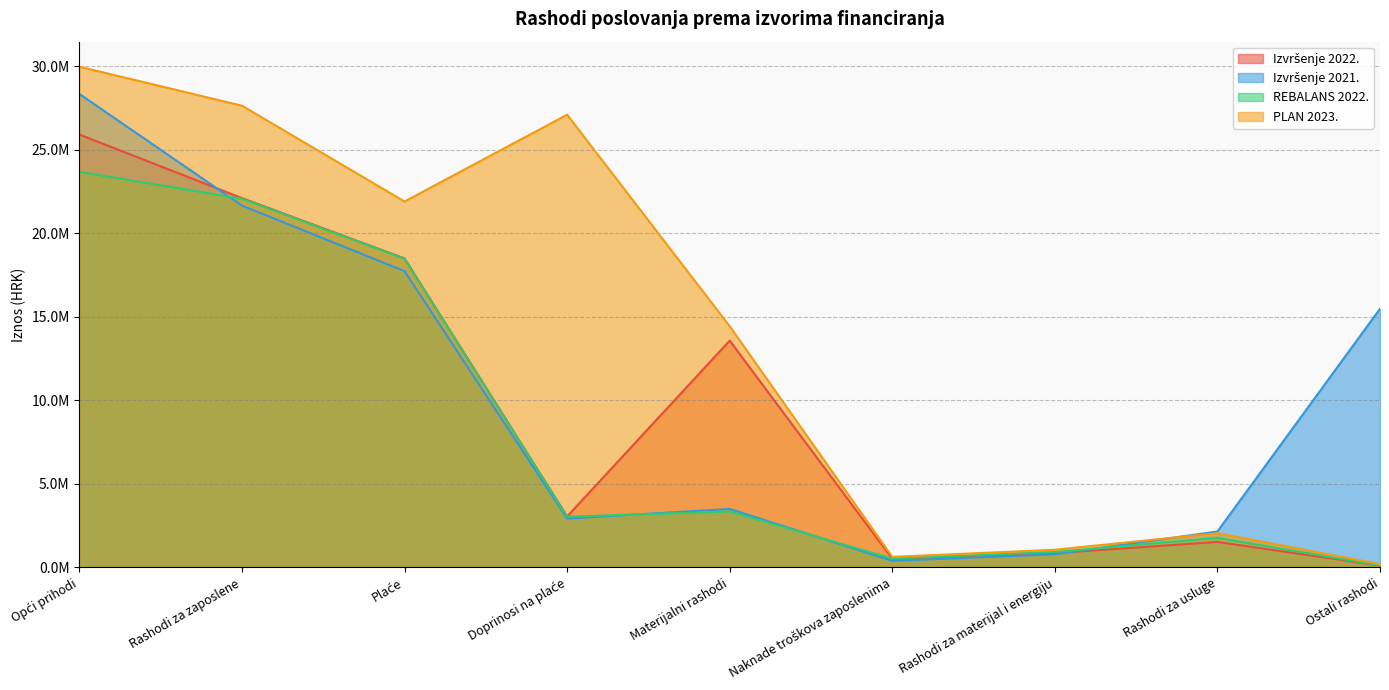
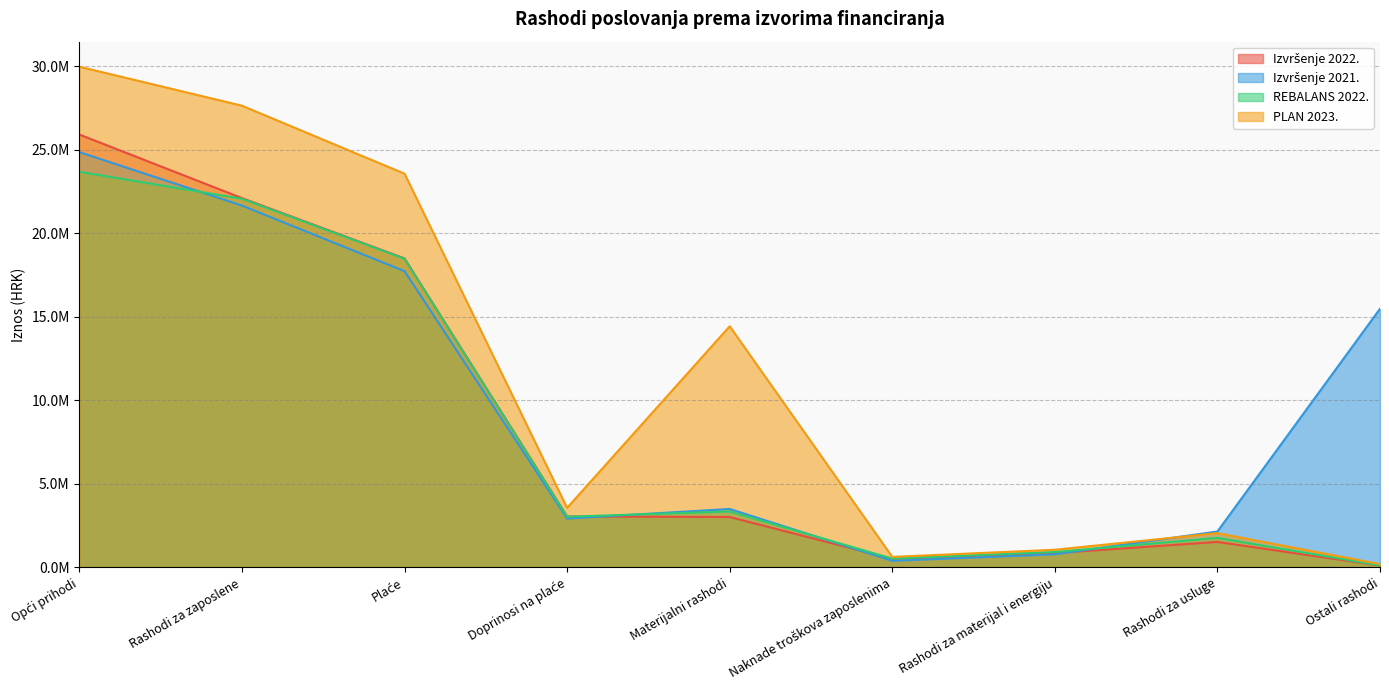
  {
    "Izvršenje 2022.": {
      "Opći prihodi": 25900000,
-     "Materijalni rashodi": 13600000,
+     "Materijalni rashodi": 3000000,
      "Rashodi za usluge": 1500000
    },
    "Izvršenje 2021.": {
-     "Opći prihodi": 28300000,
+     "Opći prihodi": 24900000,
      "Rashodi za zaposlene": 21700000,
      "Plaće": 17700000,
      "Ostali rashodi": 15500000
    },
    "REBALANS 2022.": {
      "Opći prihodi": 23700000,
      "Rashodi za usluge": 1800000
    },
    "PLAN 2023.": {
      "Opći prihodi": 30000000,
      "Rashodi za zaposlene": 27600000,
-     "Plaće": 21900000,
-     "Doprinosi na plaće": 27100000,
+     "Plaće": 23600000,
+     "Doprinosi na plaće": 3600000,
      "Materijalni rashodi": 14400000
    }
  }
